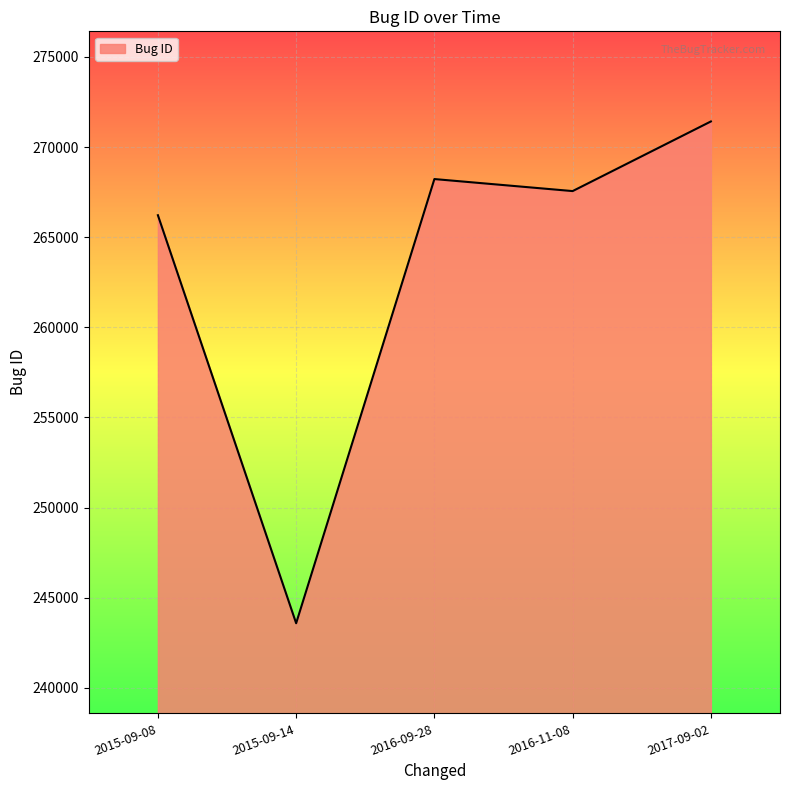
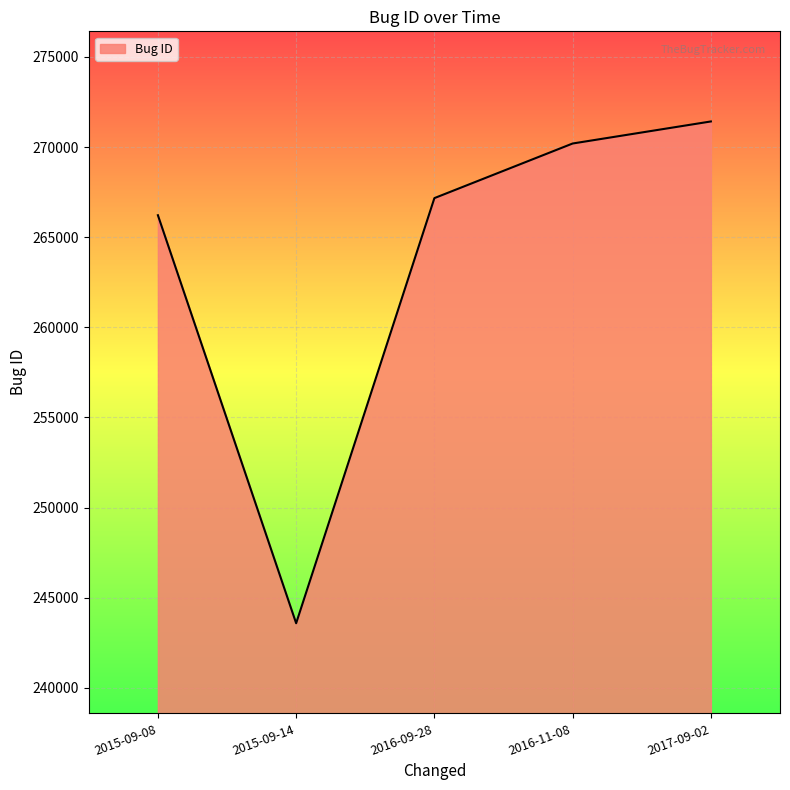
  {
    "2015-09-08": 266200,
    "2015-09-14": 243600,
-   "2016-09-28": 268200,
-   "2016-11-08": 267600,
+   "2016-09-28": 267200,
+   "2016-11-08": 270200,
    "2017-09-02": 271400
  }
